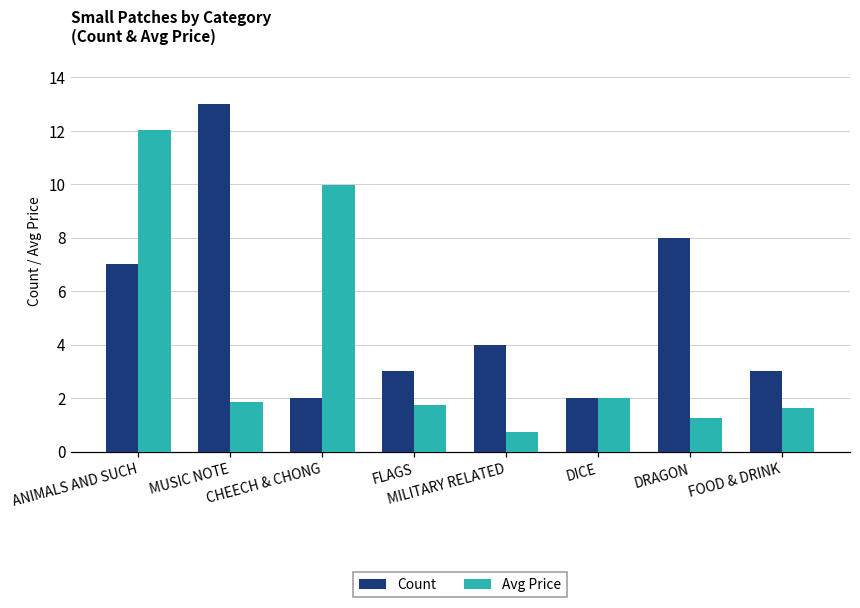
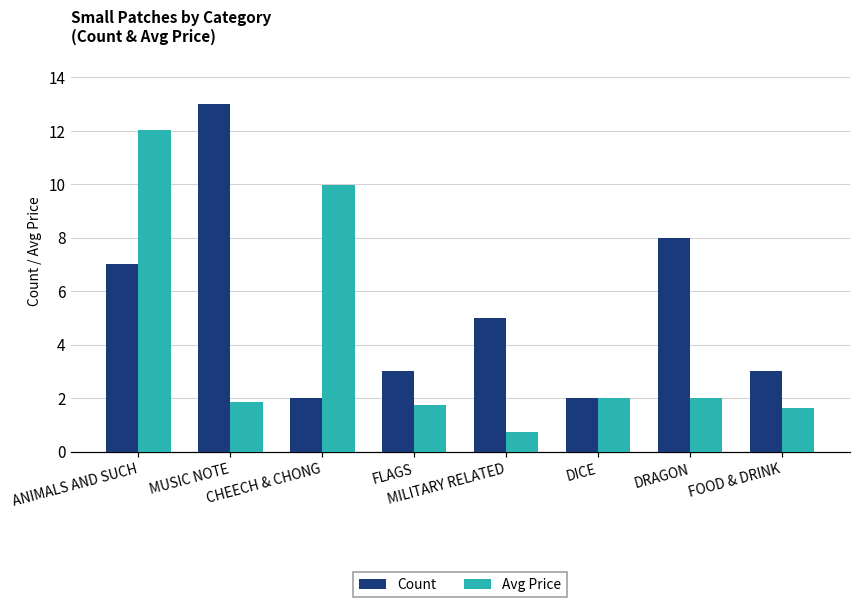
  {
    "Count": {
      "ANIMALS AND SUCH": 7,
      "MUSIC NOTE": 13,
      "CHEECH & CHONG": 2,
      "FLAGS": 3,
-     "MILITARY RELATED": 4,
+     "MILITARY RELATED": 5,
      "DICE": 2,
      "DRAGON": 8,
      "FOOD & DRINK": 3
    },
    "Avg Price": {
      "ANIMALS AND SUCH": 12.0,
      "MUSIC NOTE": 1.9,
      "CHEECH & CHONG": 10.0,
      "FLAGS": 1.7,
      "MILITARY RELATED": 0.8,
      "DICE": 2.0,
-     "DRAGON": 1.3,
+     "DRAGON": 2.0,
      "FOOD & DRINK": 1.6
    }
  }
